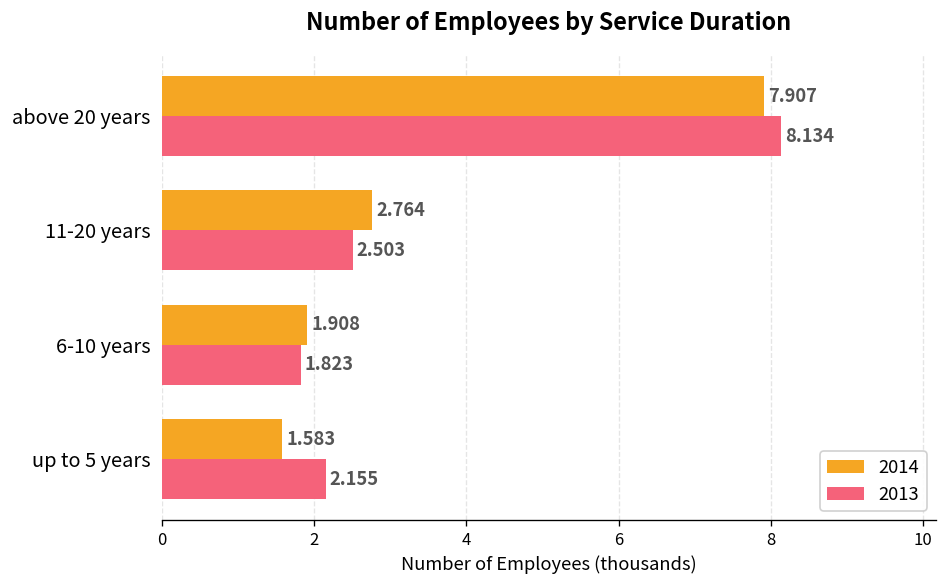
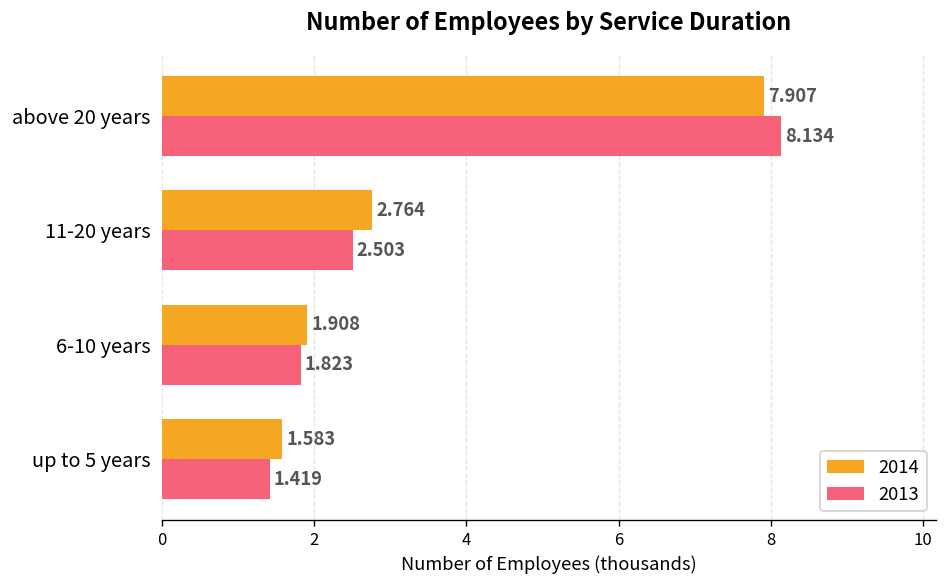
  {
    "2014": {
      "above 20 years": 7.907,
      "11-20 years": 2.764,
      "6-10 years": 1.908,
      "up to 5 years": 1.583
    },
    "2013": {
      "above 20 years": 8.134,
      "11-20 years": 2.503,
      "6-10 years": 1.823,
-     "up to 5 years": 2.155
+     "up to 5 years": 1.419
    }
  }
